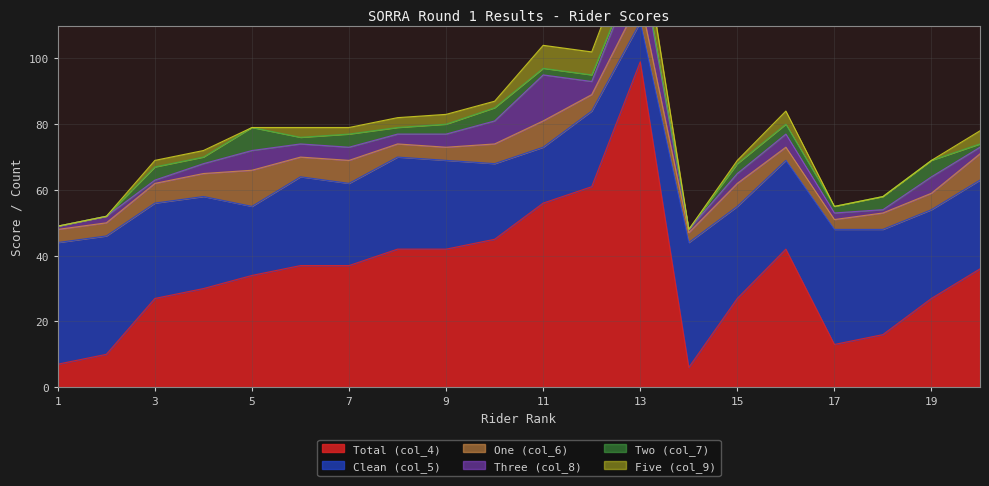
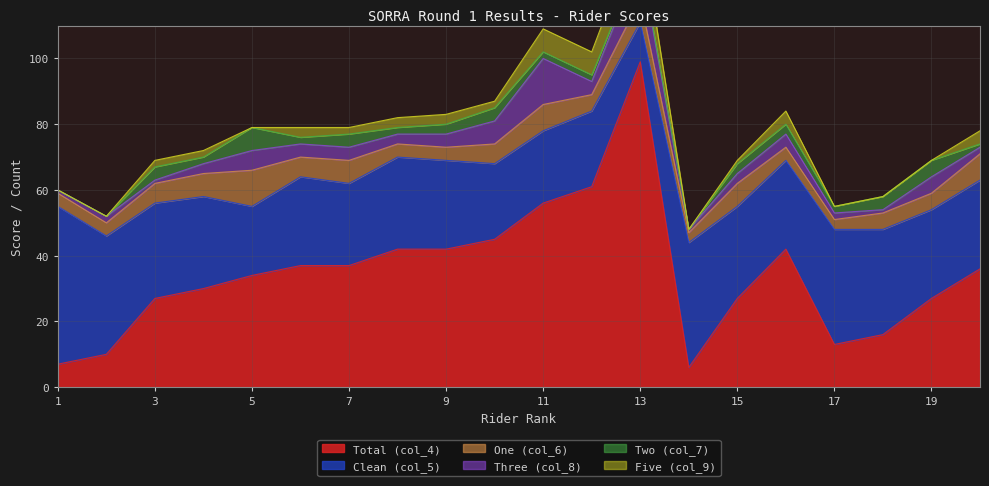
  {
    "Total (col_4)": {
      "1": 7,
      "3": 27,
      "5": 34,
      "7": 37,
      "9": 42,
      "11": 56,
      "13": 99,
      "15": 27,
      "17": 13,
      "19": 27
    },
    "Clean (col_5)": {
-     "1": 37,
+     "1": 48,
      "3": 29,
      "5": 21,
      "7": 25,
      "9": 27,
-     "11": 17,
+     "11": 22,
      "15": 28,
      "17": 35,
      "19": 27
    },
    "Three (col_8)": {
      "3": 1,
      "5": 6,
      "7": 4,
      "9": 4,
      "11": 14,
      "15": 3,
      "17": 2,
      "19": 5
    },
    "Two (col_7)": {
      "3": 4,
      "7": 4,
      "9": 3,
      "11": 2,
      "15": 3
    }
  }
